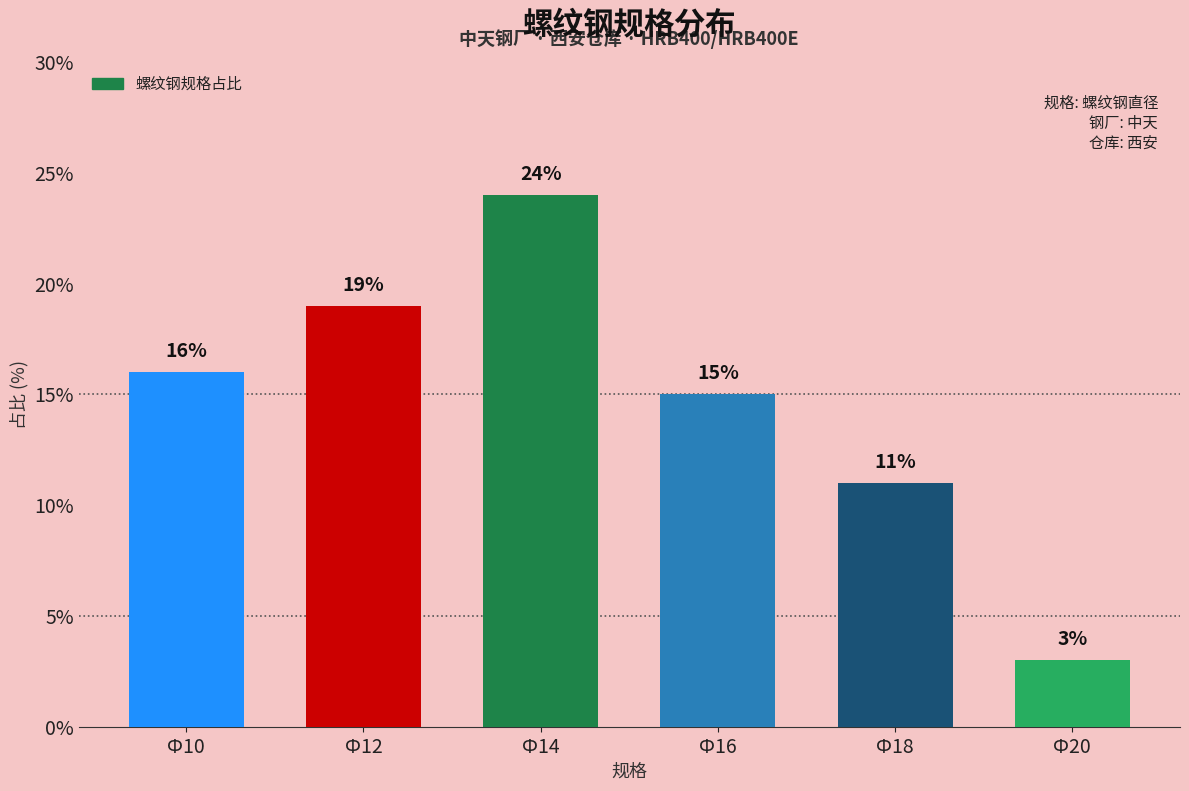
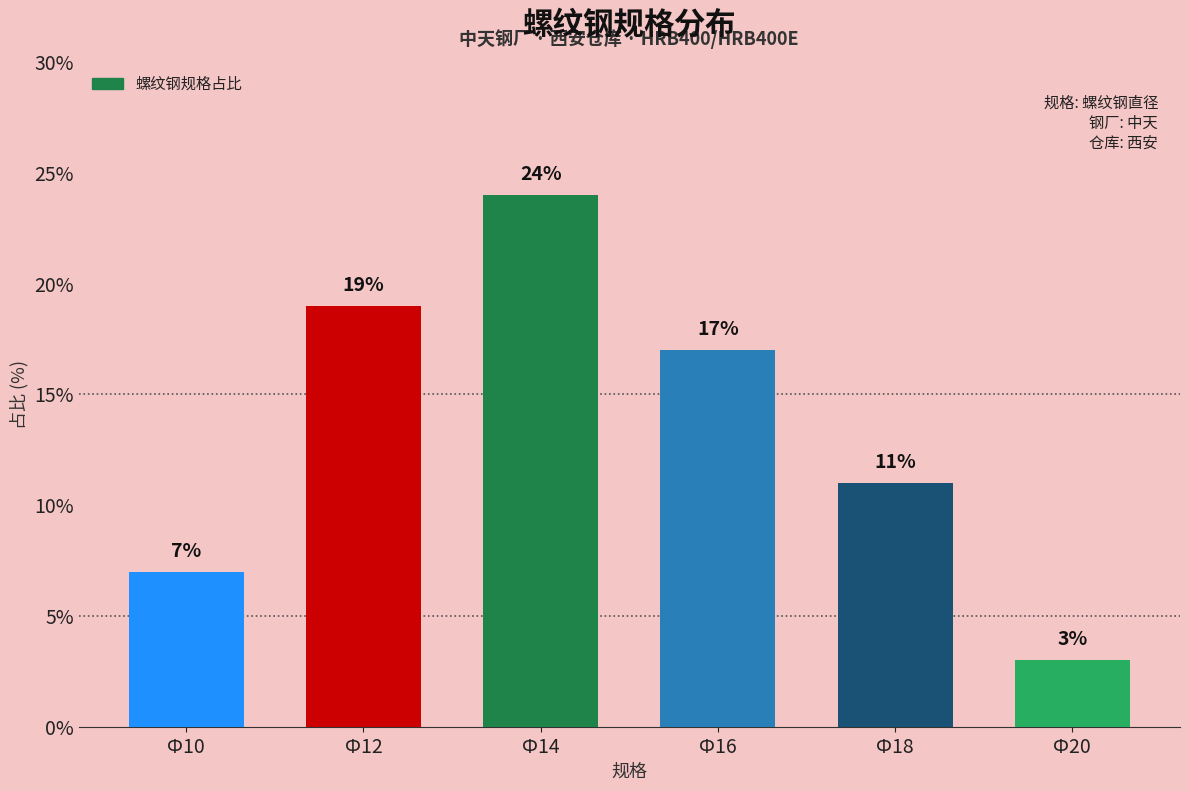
  {
-   "Ф10": "16%",
+   "Ф10": "7%",
    "Ф12": "19%",
    "Ф14": "24%",
-   "Ф16": "15%",
+   "Ф16": "17%",
    "Ф18": "11%",
    "Ф20": "3%"
  }
